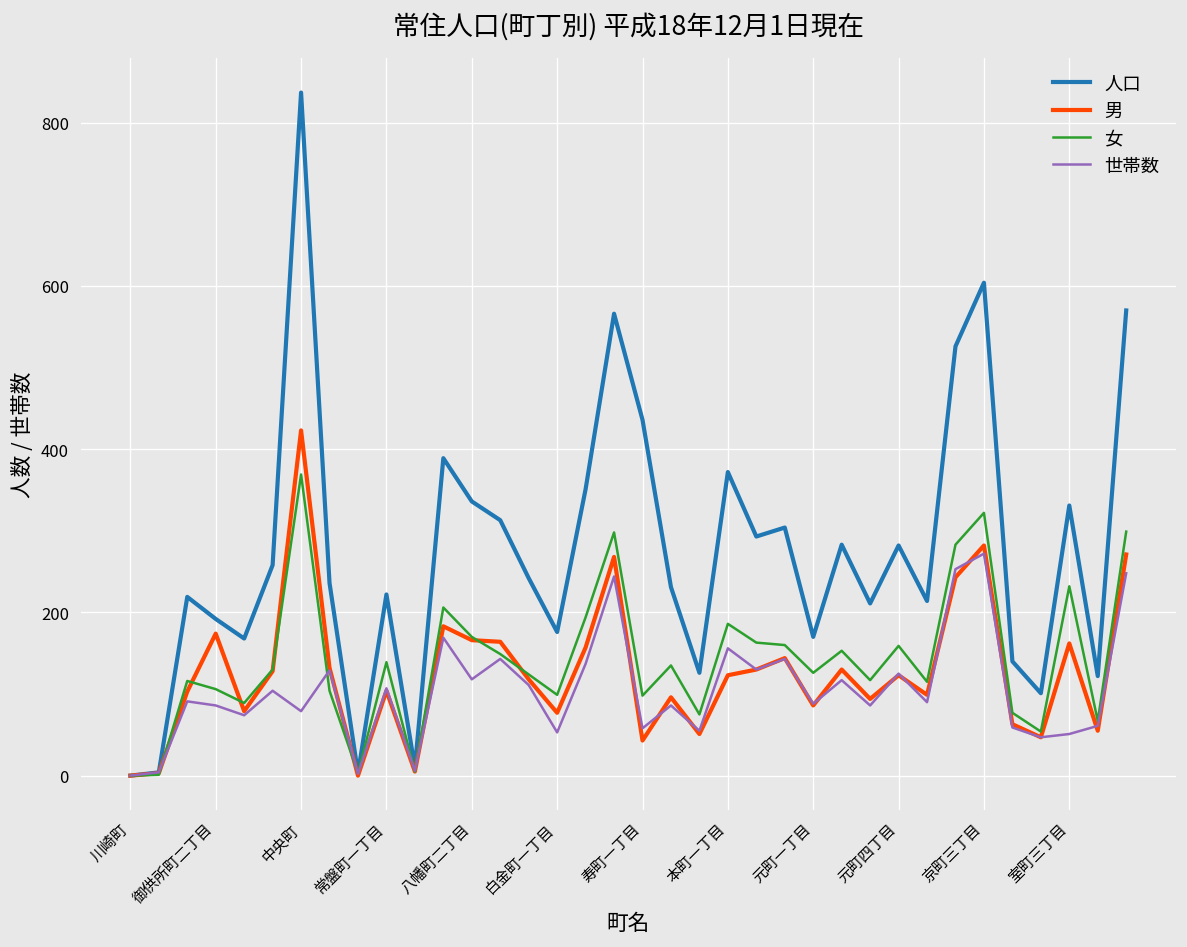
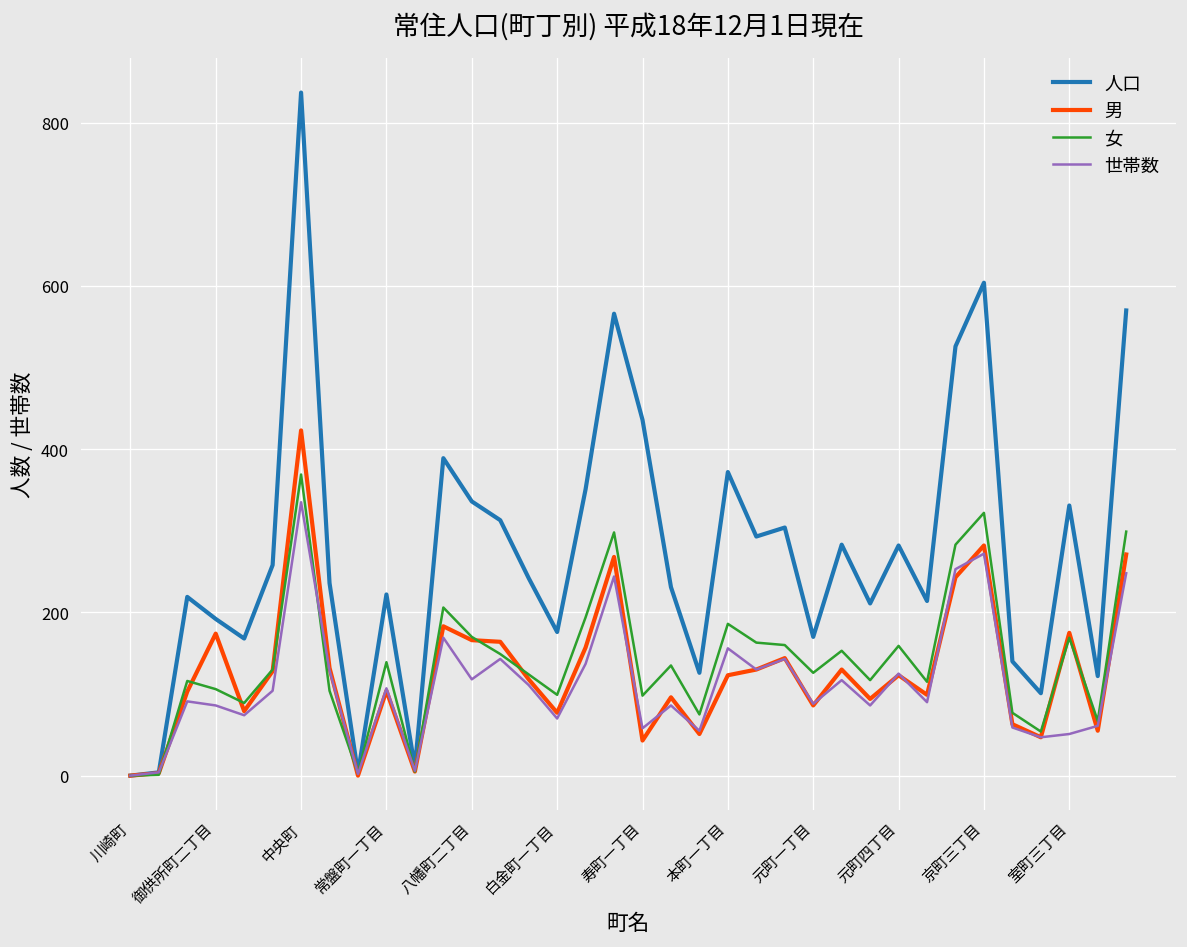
  {
    "人口": {
      "御供所町二丁目": 190,
      "中央町": 840,
      "常盤町一丁目": 220,
      "八幡町二丁目": 340,
      "白金町一丁目": 180,
      "寿町一丁目": 440,
      "本町一丁目": 370,
      "元町一丁目": 170,
      "元町四丁目": 280,
      "京町三丁目": 600,
      "室町三丁目": 330
    },
    "男": {
      "御供所町二丁目": 170,
      "中央町": 420,
      "八幡町二丁目": 170,
      "白金町一丁目": 80,
      "寿町一丁目": 40,
      "本町一丁目": 120,
      "京町三丁目": 280,
-     "室町三丁目": 160
+     "室町三丁目": 180
    },
    "女": {
      "御供所町二丁目": 110,
      "中央町": 370,
      "常盤町一丁目": 140,
      "八幡町二丁目": 170,
      "白金町一丁目": 100,
      "寿町一丁目": 100,
      "本町一丁目": 190,
      "元町一丁目": 130,
      "元町四丁目": 160,
      "京町三丁目": 320,
-     "室町三丁目": 230
+     "室町三丁目": 170
    },
    "世帯数": {
      "御供所町二丁目": 90,
-     "中央町": 80,
+     "中央町": 340,
      "八幡町二丁目": 120,
-     "白金町一丁目": 50,
+     "白金町一丁目": 70,
      "寿町一丁目": 60,
      "本町一丁目": 160,
      "京町三丁目": 270,
      "室町三丁目": 50
    }
  }
